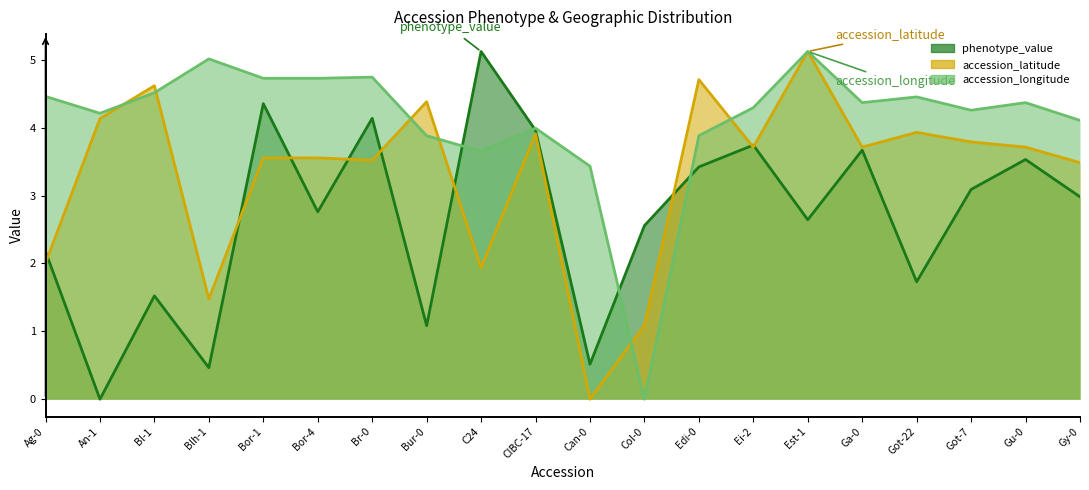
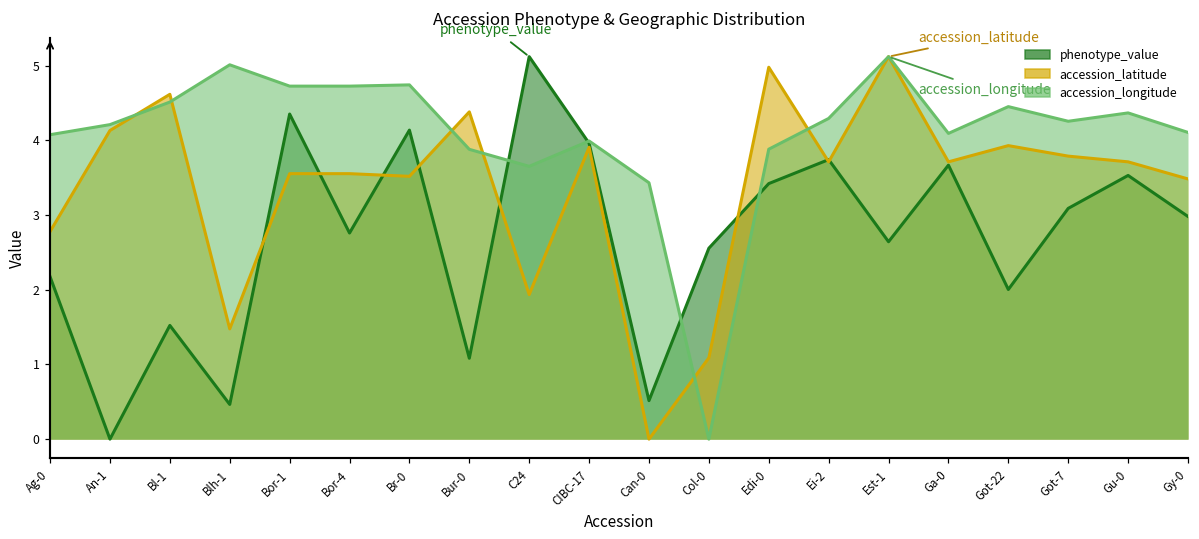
  {
    "phenotype_value": {
      "Ag-0": 2.2,
      "An-1": 0.0,
      "Bl-1": 1.5,
      "Blh-1": 0.5,
      "Bor-1": 4.4,
      "Bor-4": 2.8,
      "Br-0": 4.1,
      "Bur-0": 1.1,
      "C24": 5.1,
      "Can-0": 0.5,
      "Col-0": 2.6,
      "Edi-0": 3.4,
      "Est-1": 2.6,
      "Ga-0": 3.7,
-     "Got-22": 1.7,
+     "Got-22": 2.0,
      "Got-7": 3.1,
      "Gu-0": 3.5,
      "Gy-0": 3.0
    },
    "accession_latitude": {
-     "Ag-0": 2.0,
+     "Ag-0": 2.8,
      "An-1": 4.1,
      "Bl-1": 4.6,
      "Blh-1": 1.5,
      "Bor-1": 3.6,
      "Bor-4": 3.6,
      "Br-0": 3.5,
      "Bur-0": 4.4,
      "C24": 1.9,
      "CIBC-17": 3.9,
      "Can-0": 0.0,
      "Col-0": 1.1,
-     "Edi-0": 4.7,
+     "Edi-0": 5.0,
      "Ga-0": 3.7,
      "Got-22": 3.9,
      "Got-7": 3.8,
      "Gu-0": 3.7,
      "Gy-0": 3.5
    },
    "accession_longitude": {
-     "Ag-0": 4.5,
+     "Ag-0": 4.1,
      "An-1": 4.2,
      "Bl-1": 4.5,
      "Blh-1": 5.0,
      "Bor-1": 4.7,
      "Bor-4": 4.7,
      "Br-0": 4.7,
      "Bur-0": 3.9,
      "C24": 3.7,
      "Can-0": 3.4,
      "Col-0": 0.0,
      "Edi-0": 3.9,
      "Ei-2": 4.3,
-     "Ga-0": 4.4,
+     "Ga-0": 4.1,
      "Got-22": 4.5,
      "Got-7": 4.3,
      "Gu-0": 4.4,
      "Gy-0": 4.1
    }
  }
